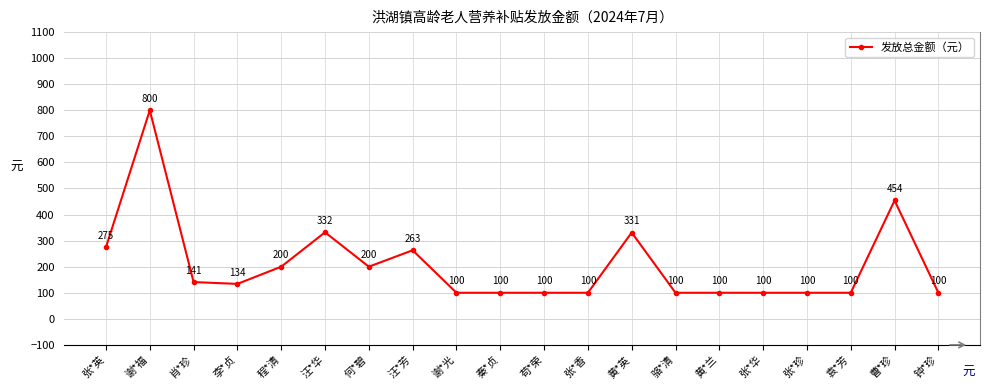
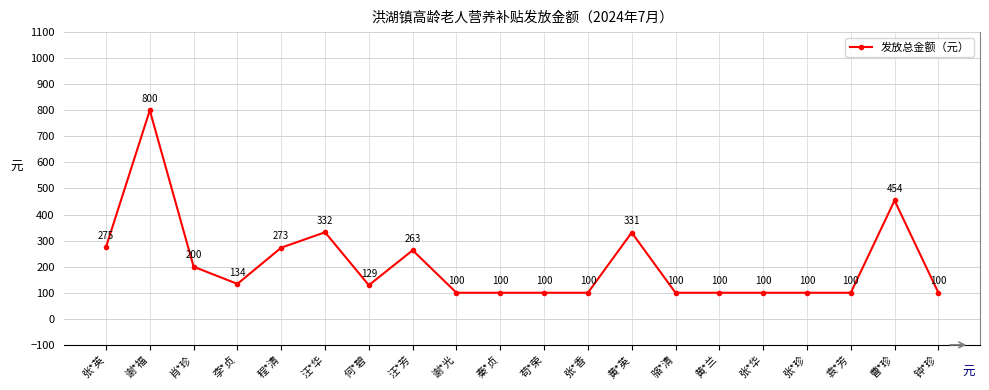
  {
    "张*英": 275,
    "谢*福": 800,
-   "肖*珍": 141,
+   "肖*珍": 200,
    "李*贞": 134,
-   "程*清": 200,
+   "程*清": 273,
    "汪*华": 332,
-   "何*碧": 200,
+   "何*碧": 129,
    "汪*芳": 263,
    "谢*光": 100,
    "秦*贞": 100,
    "苟*荣": 100,
    "张*香": 100,
    "黄*英": 331,
    "骆*清": 100,
    "黄*兰": 100,
    "张*华": 100,
    "张*珍": 100,
    "袁*芳": 100,
    "曹*珍": 454,
    "钟*珍": 100
  }
